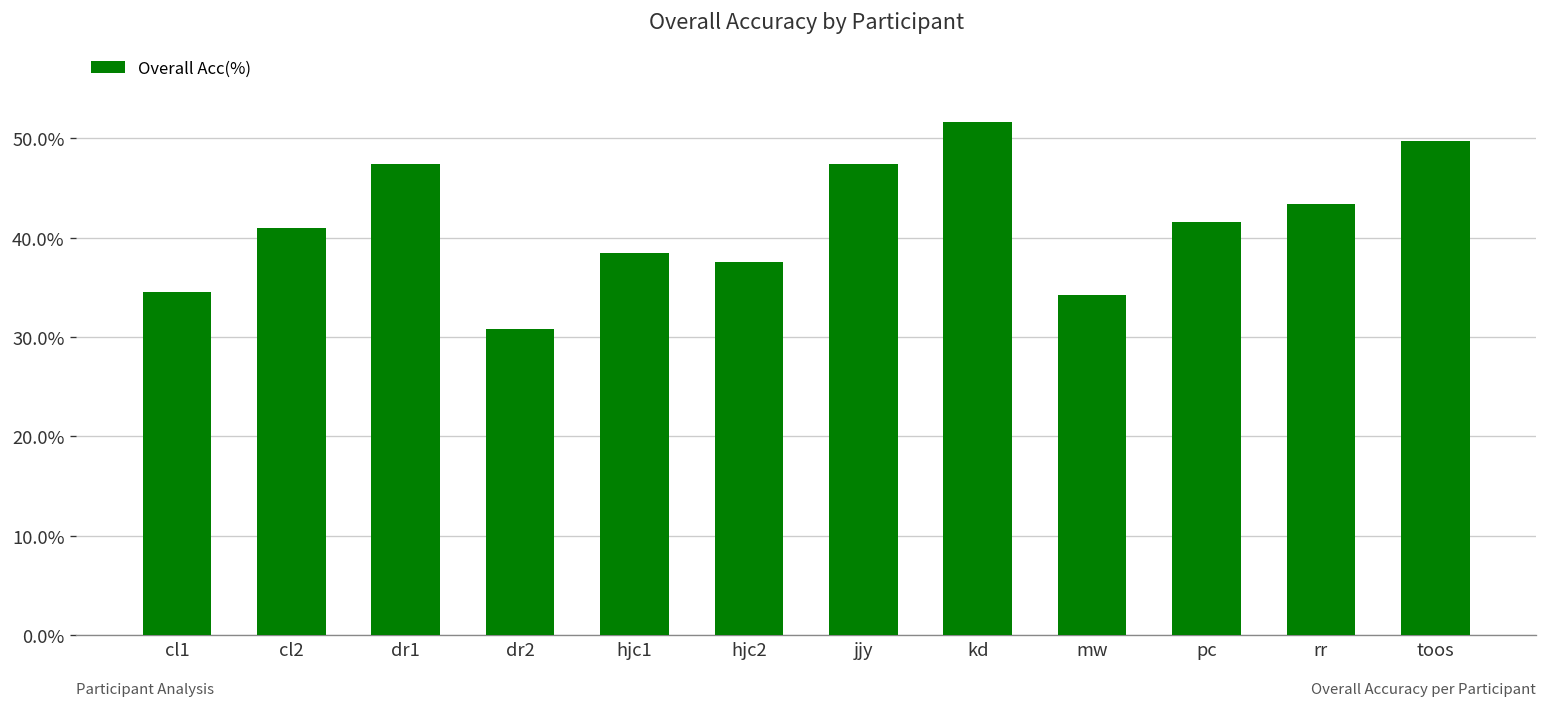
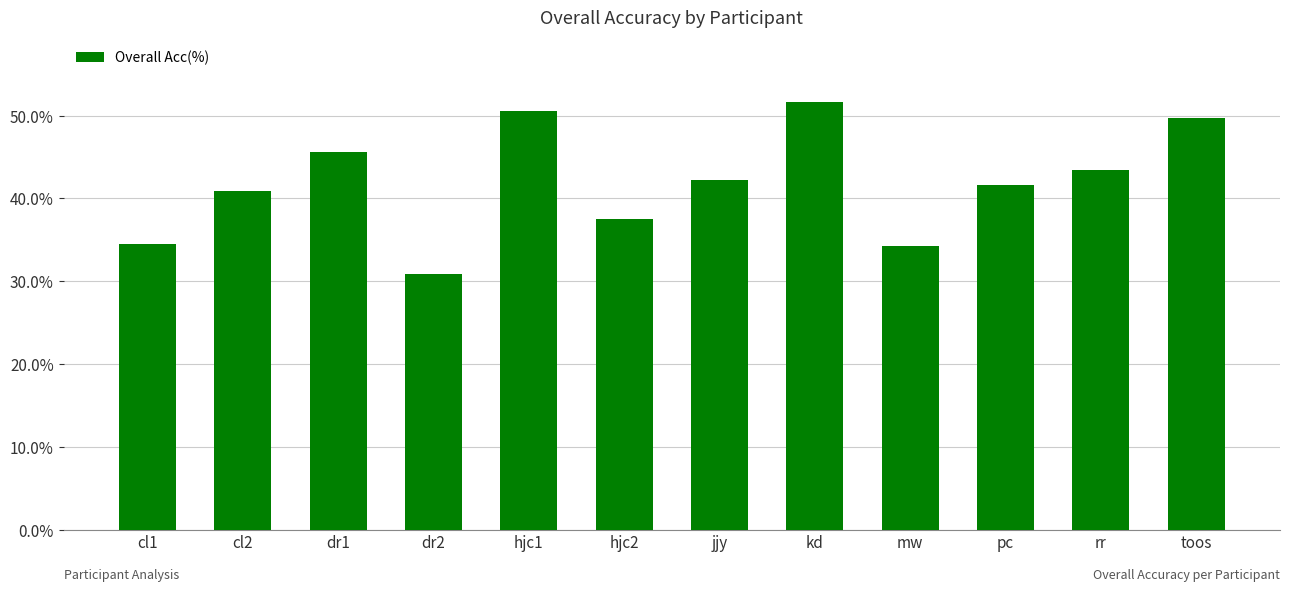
  {
    "cl1": "35%",
    "cl2": "41%",
-   "dr1": "47%",
+   "dr1": "46%",
    "dr2": "31%",
-   "hjc1": "38%",
+   "hjc1": "51%",
    "hjc2": "38%",
-   "jjy": "47%",
+   "jjy": "42%",
    "kd": "52%",
    "mw": "34%",
    "pc": "42%",
    "rr": "43%",
    "toos": "50%"
  }
